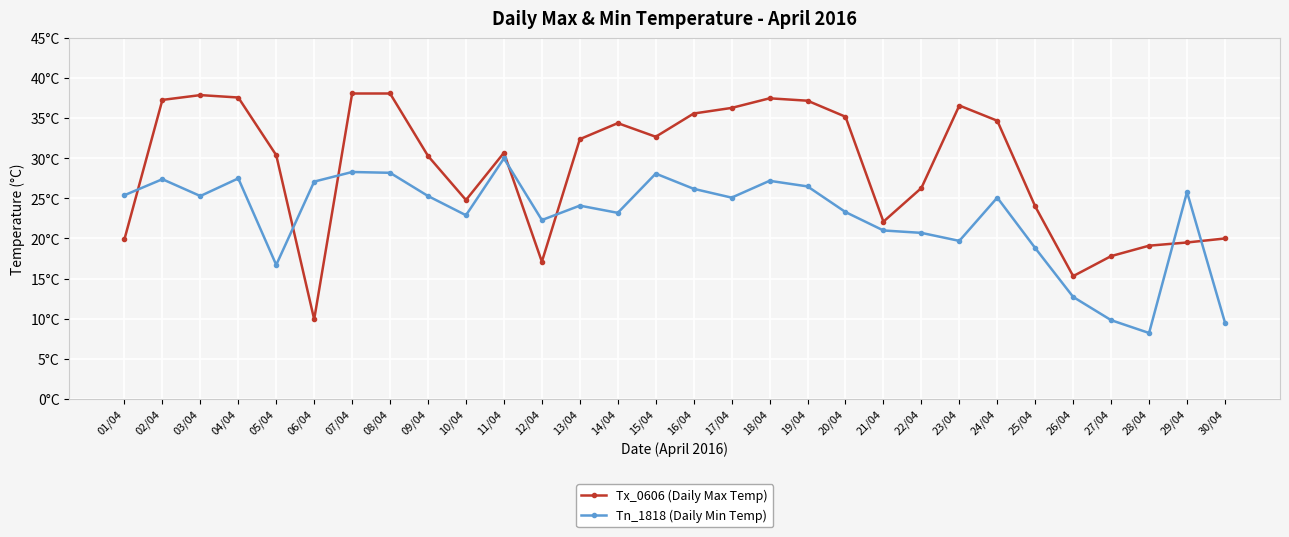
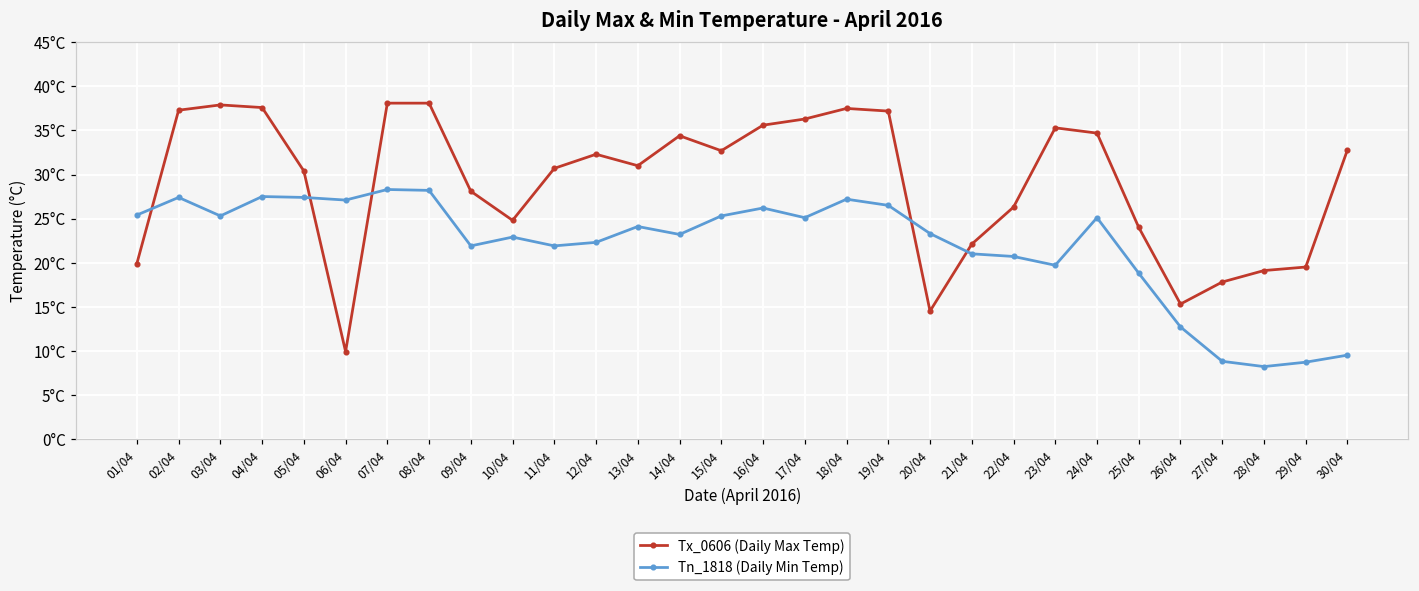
  {
    "Tx_0606 (Daily Max Temp)": {
      "01/04": "20°C",
      "02/04": "37°C",
      "03/04": "38°C",
      "04/04": "38°C",
      "05/04": "30°C",
      "06/04": "10°C",
      "07/04": "38°C",
      "08/04": "38°C",
-     "09/04": "30°C",
+     "09/04": "28°C",
      "10/04": "25°C",
      "11/04": "31°C",
-     "12/04": "17°C",
-     "13/04": "32°C",
+     "12/04": "32°C",
+     "13/04": "31°C",
      "14/04": "34°C",
      "15/04": "33°C",
      "16/04": "36°C",
      "17/04": "36°C",
      "18/04": "38°C",
      "19/04": "37°C",
-     "20/04": "35°C",
+     "20/04": "15°C",
      "21/04": "22°C",
      "22/04": "26°C",
-     "23/04": "37°C",
+     "23/04": "35°C",
      "24/04": "35°C",
      "25/04": "24°C",
      "26/04": "15°C",
      "27/04": "18°C",
      "28/04": "19°C",
      "29/04": "20°C",
-     "30/04": "20°C"
+     "30/04": "33°C"
    },
    "Tn_1818 (Daily Min Temp)": {
      "01/04": "25°C",
      "02/04": "27°C",
      "03/04": "25°C",
      "04/04": "28°C",
-     "05/04": "17°C",
+     "05/04": "27°C",
      "06/04": "27°C",
      "07/04": "28°C",
      "08/04": "28°C",
-     "09/04": "25°C",
+     "09/04": "22°C",
      "10/04": "23°C",
-     "11/04": "30°C",
+     "11/04": "22°C",
      "12/04": "22°C",
      "13/04": "24°C",
      "14/04": "23°C",
-     "15/04": "28°C",
+     "15/04": "25°C",
      "16/04": "26°C",
      "17/04": "25°C",
      "18/04": "27°C",
      "19/04": "27°C",
      "20/04": "23°C",
      "21/04": "21°C",
      "22/04": "21°C",
      "23/04": "20°C",
      "24/04": "25°C",
      "25/04": "19°C",
      "26/04": "13°C",
-     "27/04": "10°C",
+     "27/04": "9°C",
      "28/04": "8°C",
-     "29/04": "26°C",
+     "29/04": "9°C",
      "30/04": "10°C"
    }
  }
